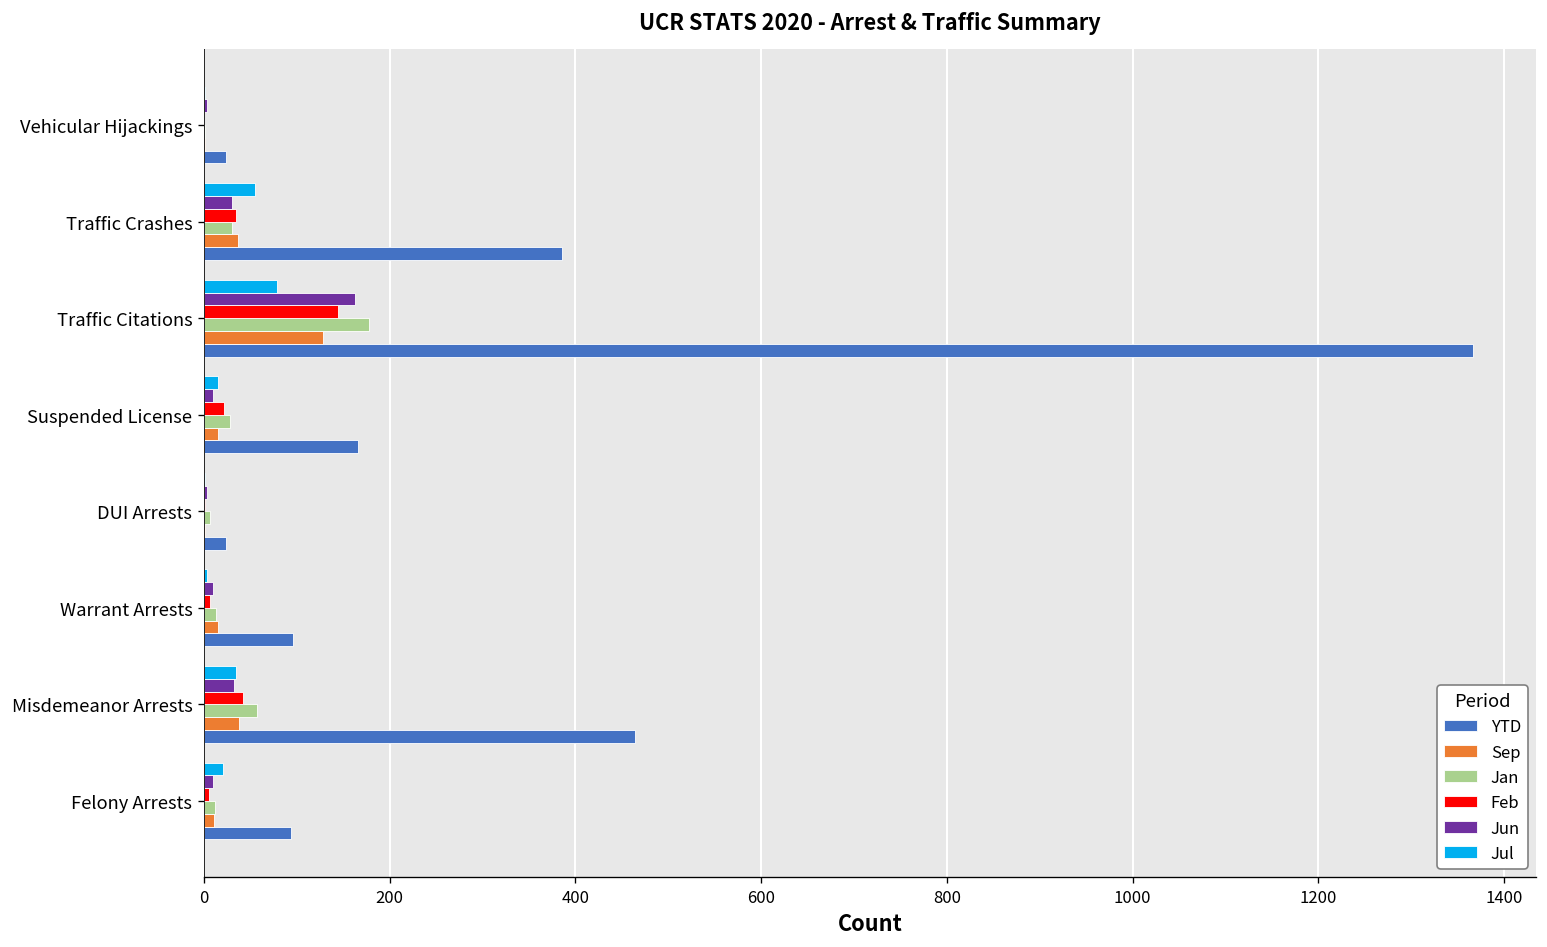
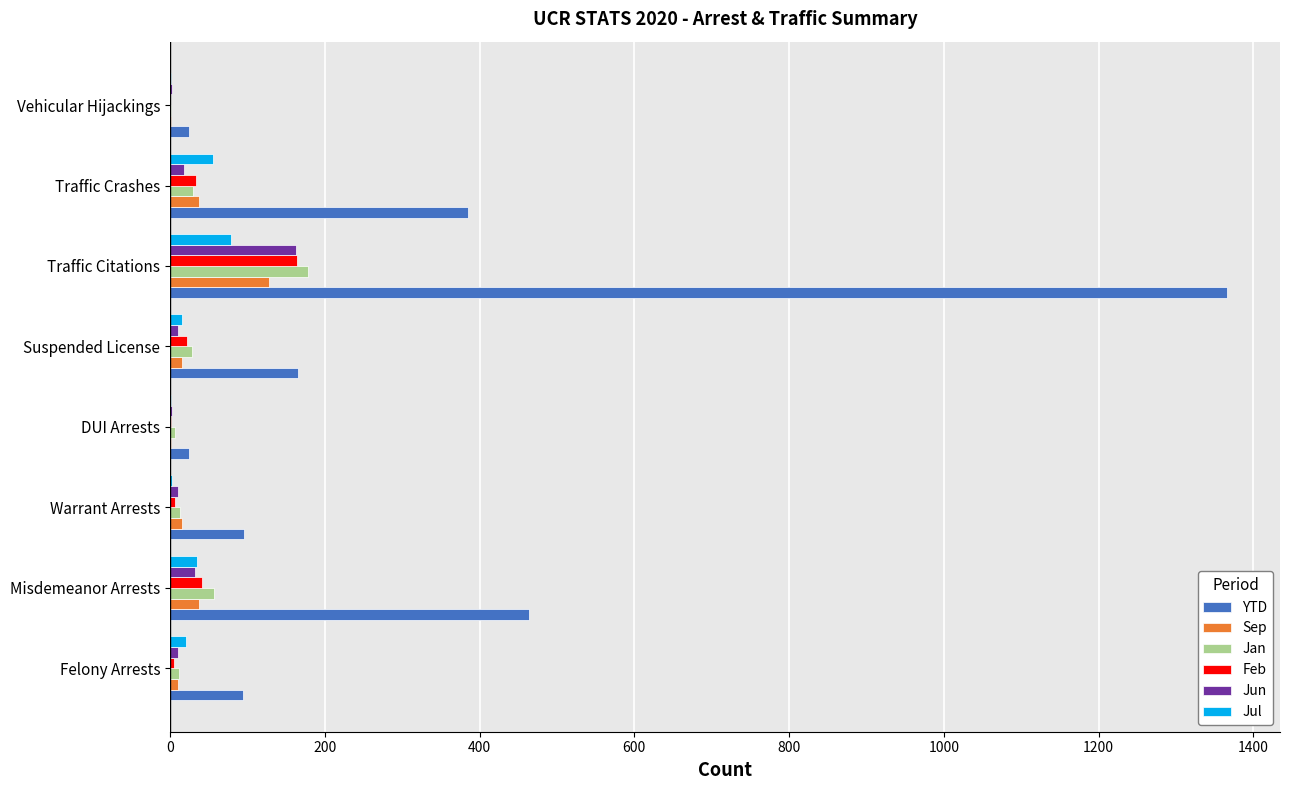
  {
    "YTD": {
      "Vehicular Hijackings": 20,
      "Traffic Crashes": 390,
      "Traffic Citations": 1370,
      "Suspended License": 170,
      "DUI Arrests": 20,
      "Warrant Arrests": 100,
      "Misdemeanor Arrests": 460,
      "Felony Arrests": 90
    },
    "Sep": {
      "Traffic Crashes": 40,
      "Traffic Citations": 130,
      "Suspended License": 20,
      "Warrant Arrests": 20,
      "Misdemeanor Arrests": 40,
      "Felony Arrests": 10
    },
    "Jan": {
      "Traffic Crashes": 30,
      "Traffic Citations": 180,
      "Suspended License": 30,
      "DUI Arrests": 10,
      "Warrant Arrests": 10,
      "Misdemeanor Arrests": 60,
      "Felony Arrests": 10
    },
    "Feb": {
      "Vehicular Hijackings": 0,
      "Traffic Crashes": 30,
-     "Traffic Citations": 140,
+     "Traffic Citations": 160,
      "Suspended License": 20,
      "Warrant Arrests": 10,
      "Misdemeanor Arrests": 40,
      "Felony Arrests": 10
    },
    "Jun": {
-     "Traffic Crashes": 30,
+     "Traffic Crashes": 20,
      "Traffic Citations": 160,
      "Suspended License": 10,
      "Warrant Arrests": 10,
      "Misdemeanor Arrests": 30,
      "Felony Arrests": 10
    },
    "Jul": {
      "Traffic Crashes": 60,
      "Traffic Citations": 80,
      "Suspended License": 20,
      "Misdemeanor Arrests": 40,
      "Felony Arrests": 20
    }
  }
